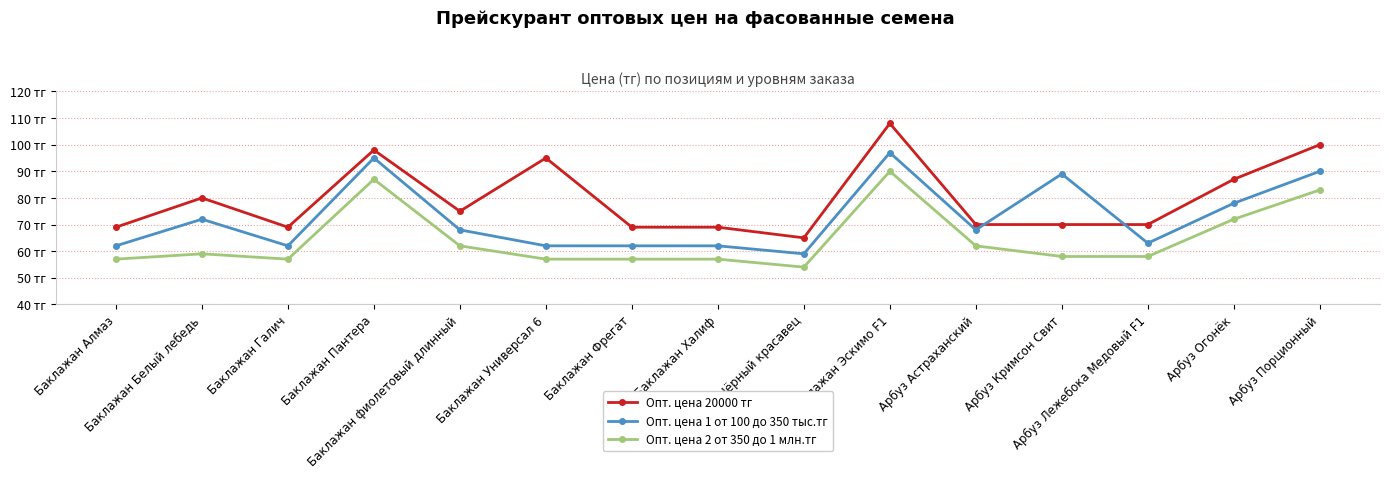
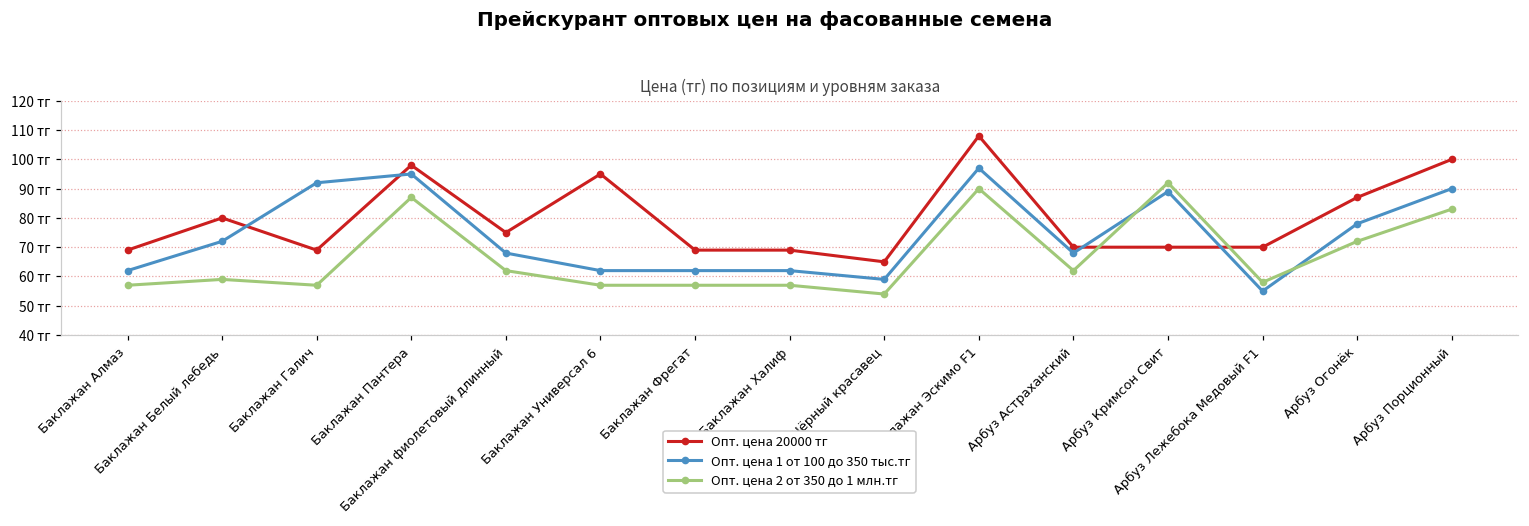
  {
    "Опт. цена 20000 тг": {
      "Баклажан Алмаз": "69 тг",
      "Баклажан Белый лебедь": "80 тг",
      "Баклажан Галич": "69 тг",
      "Баклажан Пантера": "98 тг",
      "Баклажан фиолетовый длинный": "75 тг",
      "Баклажан Универсал 6": "95 тг",
      "Баклажан Фрегат": "69 тг",
      "Баклажан Халиф": "69 тг",
      "Баклажан Чёрный красавец": "65 тг",
      "Баклажан Эскимо F1": "108 тг",
      "Арбуз Астраханский": "70 тг",
      "Арбуз Кримсон Свит": "70 тг",
      "Арбуз Лежебока Медовый F1": "70 тг",
      "Арбуз Огонёк": "87 тг",
      "Арбуз Порционный": "100 тг"
    },
    "Опт. цена 1 от 100 до 350 тыс.тг": {
      "Баклажан Алмаз": "62 тг",
      "Баклажан Белый лебедь": "72 тг",
-     "Баклажан Галич": "62 тг",
+     "Баклажан Галич": "92 тг",
      "Баклажан Пантера": "95 тг",
      "Баклажан фиолетовый длинный": "68 тг",
      "Баклажан Универсал 6": "62 тг",
      "Баклажан Фрегат": "62 тг",
      "Баклажан Халиф": "62 тг",
      "Баклажан Чёрный красавец": "59 тг",
      "Баклажан Эскимо F1": "97 тг",
      "Арбуз Астраханский": "68 тг",
      "Арбуз Кримсон Свит": "89 тг",
-     "Арбуз Лежебока Медовый F1": "63 тг",
+     "Арбуз Лежебока Медовый F1": "55 тг",
      "Арбуз Огонёк": "78 тг",
      "Арбуз Порционный": "90 тг"
    },
    "Опт. цена 2 от 350 до 1 млн.тг": {
      "Баклажан Алмаз": "57 тг",
      "Баклажан Белый лебедь": "59 тг",
      "Баклажан Галич": "57 тг",
      "Баклажан Пантера": "87 тг",
      "Баклажан фиолетовый длинный": "62 тг",
      "Баклажан Универсал 6": "57 тг",
      "Баклажан Фрегат": "57 тг",
      "Баклажан Халиф": "57 тг",
      "Баклажан Чёрный красавец": "54 тг",
      "Баклажан Эскимо F1": "90 тг",
      "Арбуз Астраханский": "62 тг",
-     "Арбуз Кримсон Свит": "58 тг",
+     "Арбуз Кримсон Свит": "92 тг",
      "Арбуз Лежебока Медовый F1": "58 тг",
      "Арбуз Огонёк": "72 тг",
      "Арбуз Порционный": "83 тг"
    }
  }
